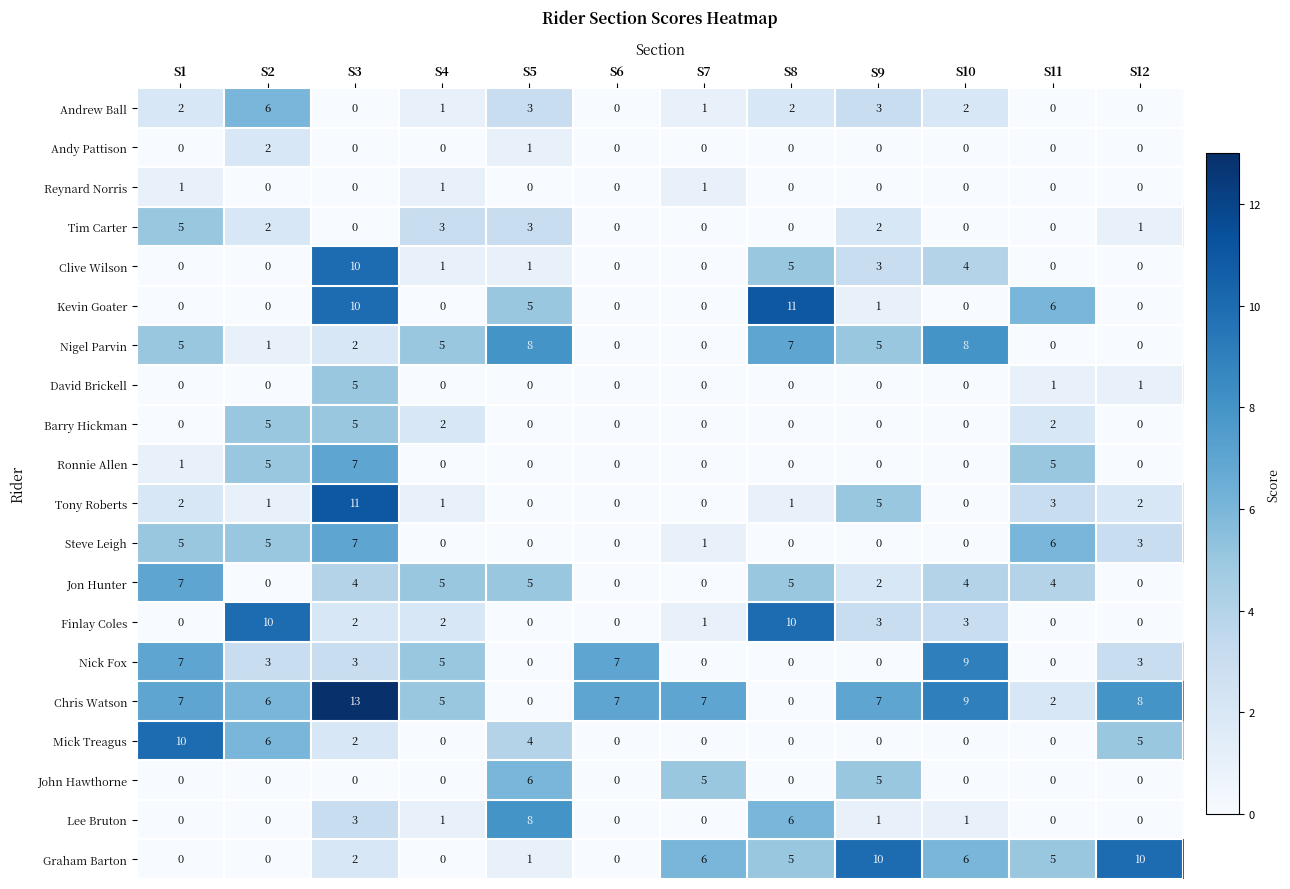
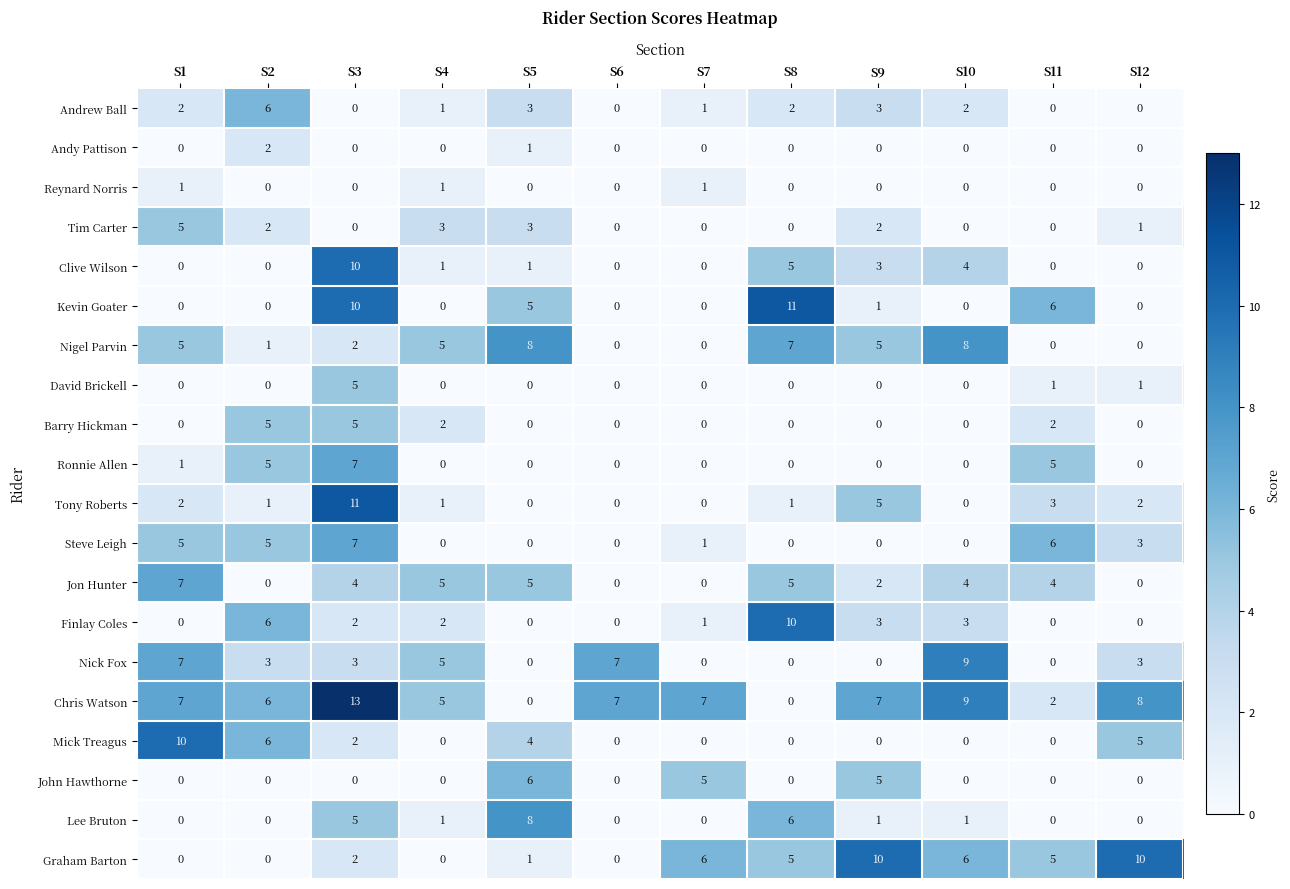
  {
    "Finlay Coles": {
      "S1": 0,
-     "S2": 10,
+     "S2": 6,
      "S3": 2,
      "S4": 2,
      "S5": 0,
      "S6": 0,
      "S7": 1,
      "S8": 10,
      "S9": 3,
      "S10": 3,
      "S11": 0,
      "S12": 0
    },
    "Lee Bruton": {
      "S1": 0,
      "S2": 0,
-     "S3": 3,
+     "S3": 5,
      "S4": 1,
      "S5": 8,
      "S6": 0,
      "S7": 0,
      "S8": 6,
      "S9": 1,
      "S10": 1,
      "S11": 0,
      "S12": 0
    }
  }
